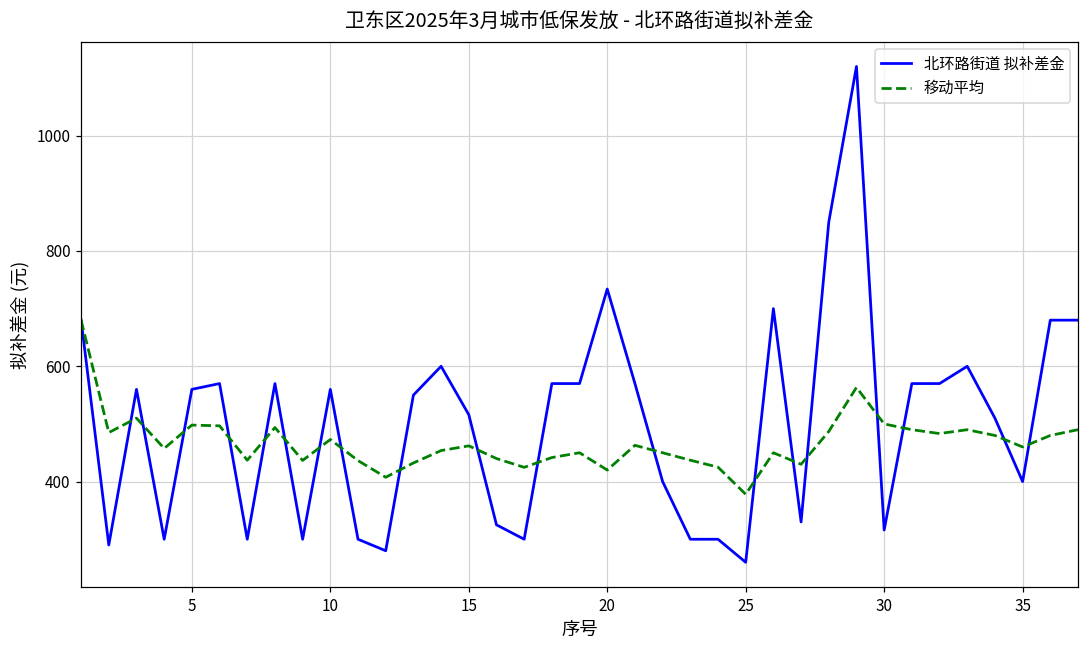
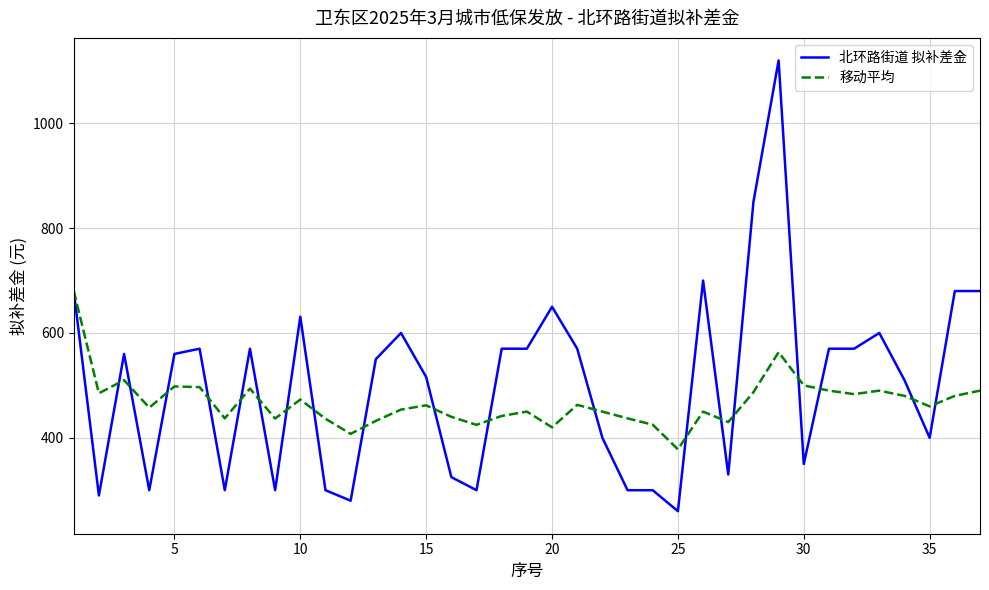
  {
    "北环路街道 拟补差金": {
      "5": 560,
-     "10": 560,
+     "10": 630,
      "15": 520,
-     "20": 730,
+     "20": 650,
      "25": 260,
-     "30": 320,
+     "30": 350,
      "35": 400
    },
    "移动平均": {
      "5": 500,
      "10": 470,
      "15": 460,
      "20": 420,
      "25": 380,
      "30": 500,
      "35": 460
    }
  }
